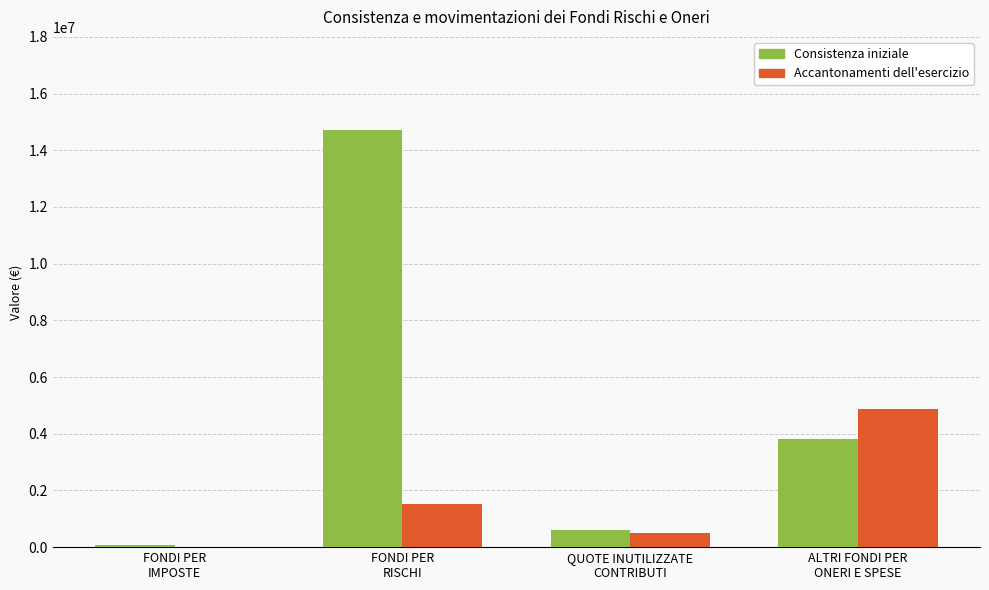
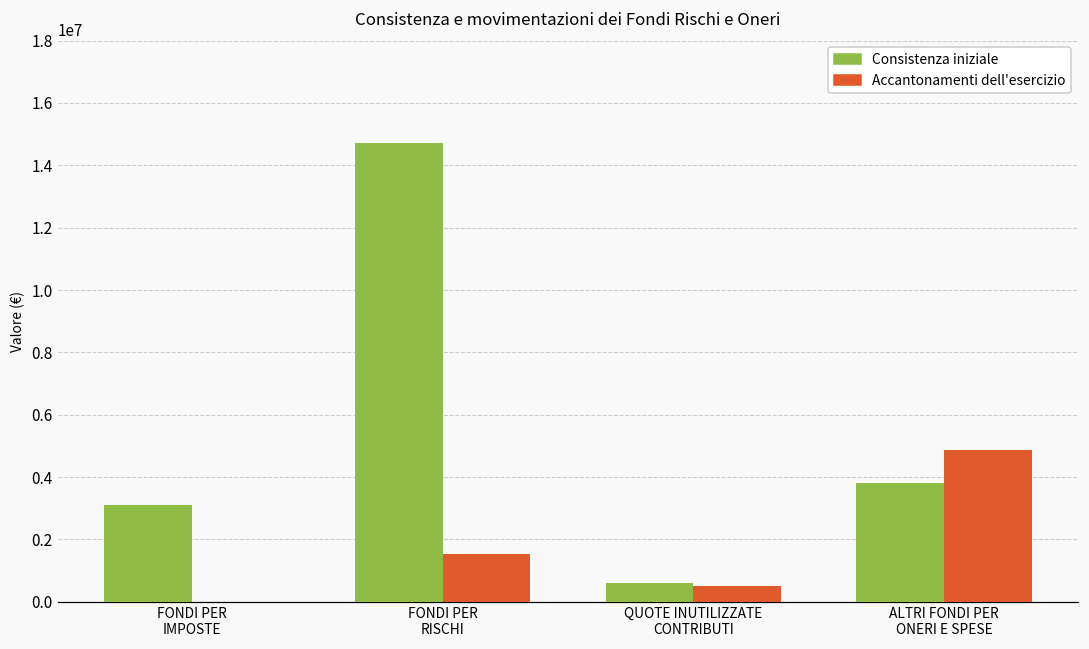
  {
    "Consistenza iniziale": {
-     "FONDI PER IMPOSTE": 100000,
+     "FONDI PER IMPOSTE": 3100000,
      "FONDI PER RISCHI": 14700000,
      "QUOTE INUTILIZZATE CONTRIBUTI": 600000,
      "ALTRI FONDI PER ONERI E SPESE": 3800000
    },
    "Accantonamenti dell'esercizio": {
      "FONDI PER IMPOSTE": 0,
      "FONDI PER RISCHI": 1500000,
      "QUOTE INUTILIZZATE CONTRIBUTI": 500000,
      "ALTRI FONDI PER ONERI E SPESE": 4900000
    }
  }
